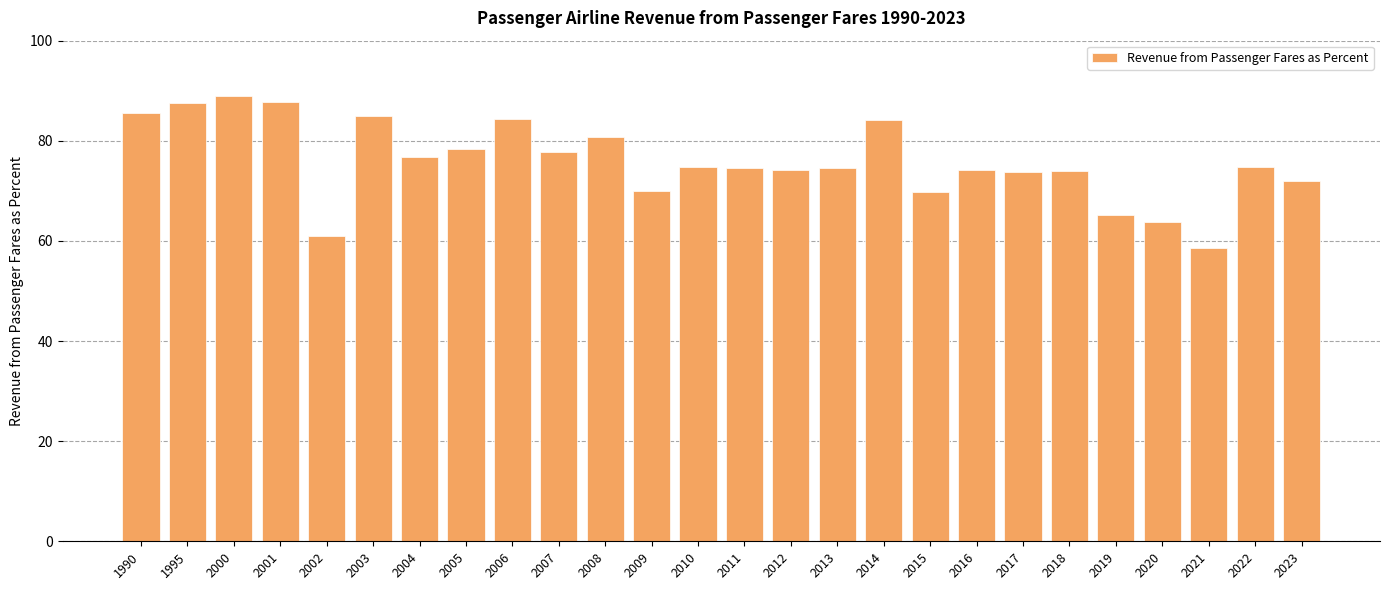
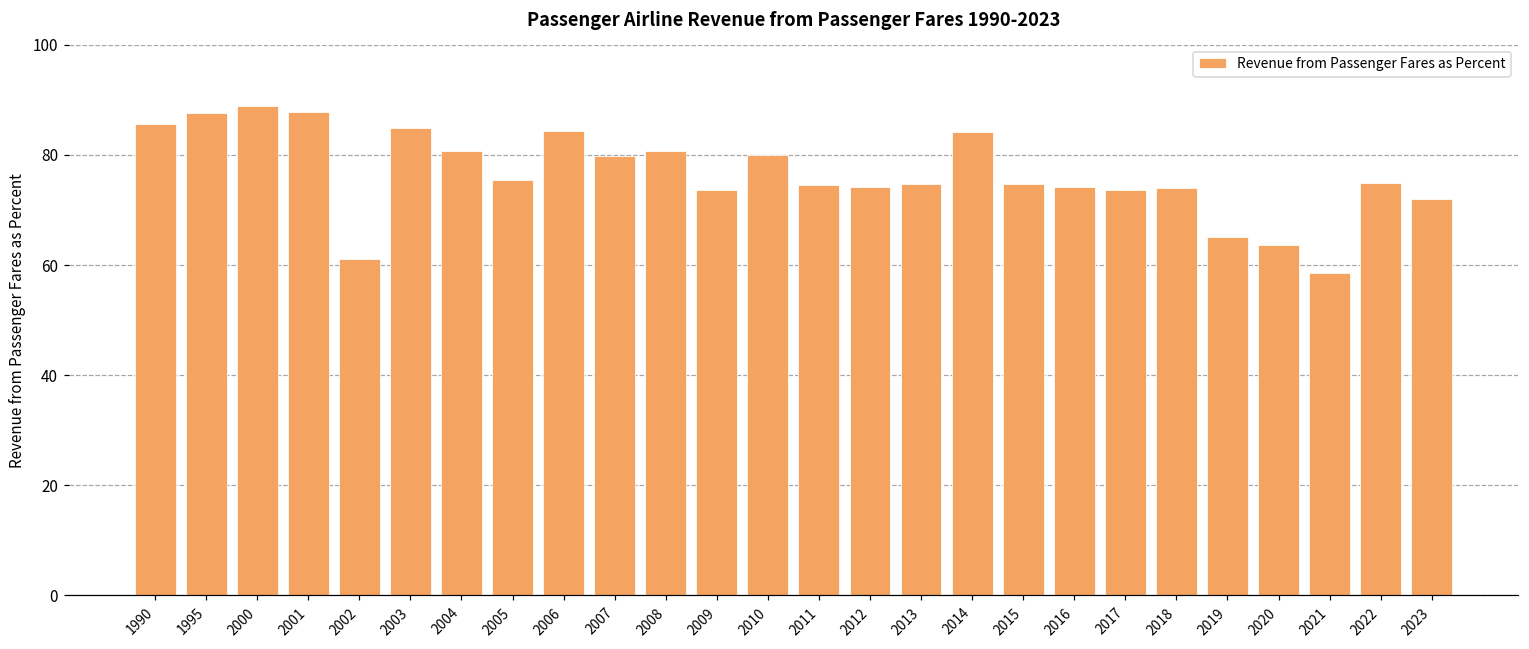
  {
    "1990": 86,
    "1995": 88,
    "2000": 89,
    "2001": 88,
    "2002": 61,
    "2003": 85,
-   "2004": 77,
-   "2005": 78,
+   "2004": 81,
+   "2005": 75,
    "2006": 84,
-   "2007": 78,
+   "2007": 80,
    "2008": 81,
-   "2009": 70,
-   "2010": 75,
+   "2009": 74,
+   "2010": 80,
    "2011": 75,
    "2012": 74,
    "2013": 75,
    "2014": 84,
-   "2015": 70,
+   "2015": 75,
    "2016": 74,
    "2017": 74,
    "2018": 74,
    "2019": 65,
    "2020": 64,
    "2021": 59,
    "2022": 75,
    "2023": 72
  }
